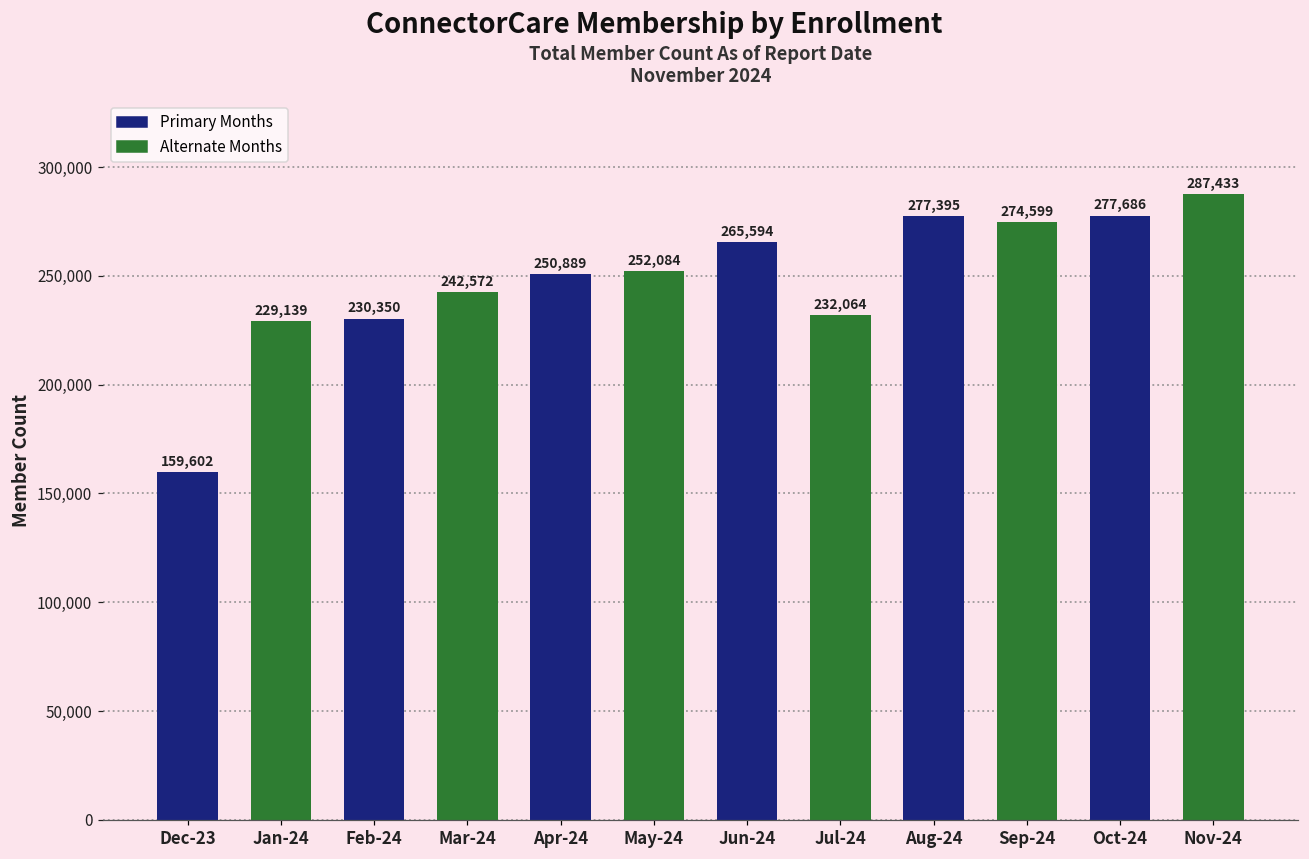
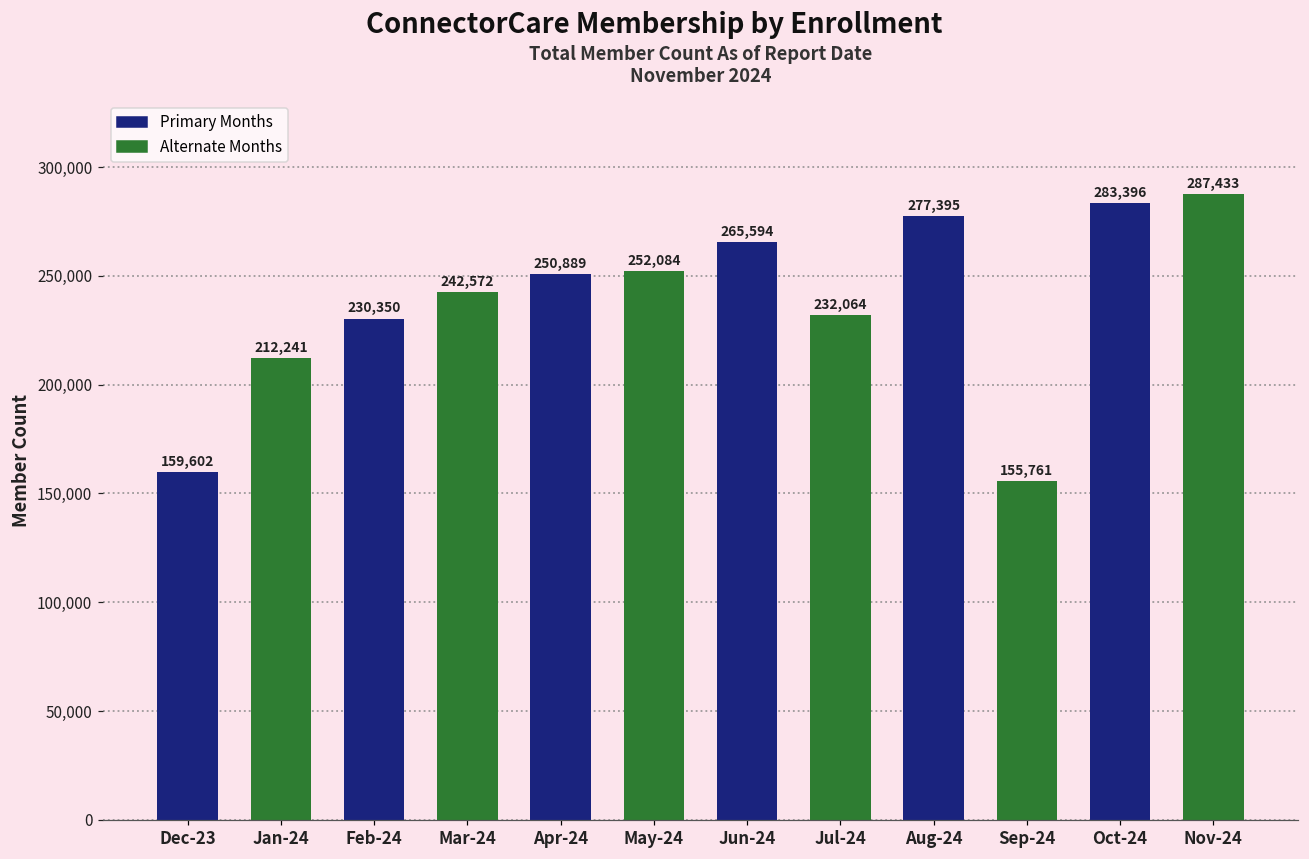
  {
    "Dec-23": "159,602",
-   "Jan-24": "229,139",
+   "Jan-24": "212,241",
    "Feb-24": "230,350",
    "Mar-24": "242,572",
    "Apr-24": "250,889",
    "May-24": "252,084",
    "Jun-24": "265,594",
    "Jul-24": "232,064",
    "Aug-24": "277,395",
-   "Sep-24": "274,599",
-   "Oct-24": "277,686",
+   "Sep-24": "155,761",
+   "Oct-24": "283,396",
    "Nov-24": "287,433"
  }
